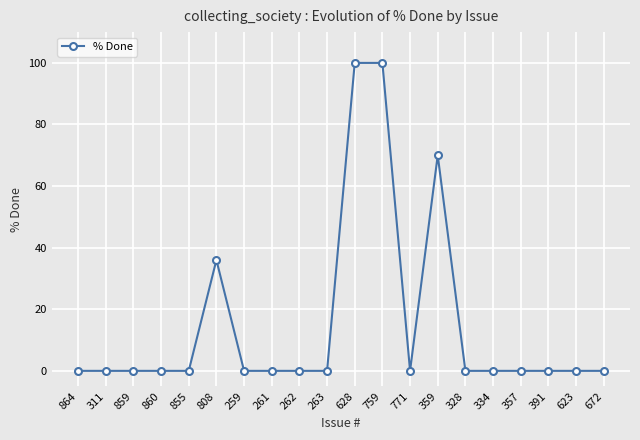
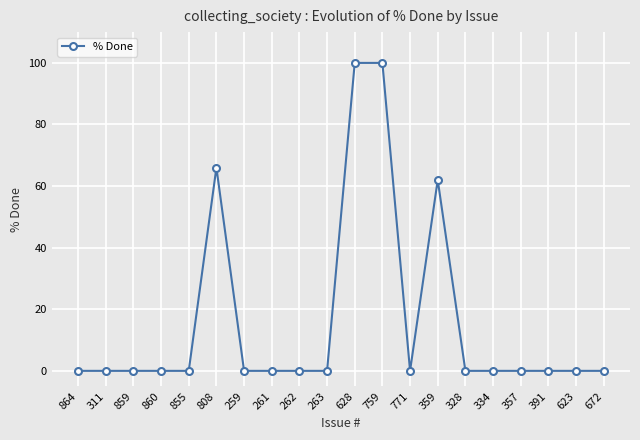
  {
    "864": 0,
    "311": 0,
    "859": 0,
    "860": 0,
    "855": 0,
-   "808": 36,
+   "808": 66,
    "259": 0,
    "261": 0,
    "262": 0,
    "263": 0,
    "628": 100,
    "759": 100,
    "771": 0,
-   "359": 70,
+   "359": 62,
    "328": 0,
    "334": 0,
    "357": 0,
    "391": 0,
    "623": 0,
    "672": 0
  }
